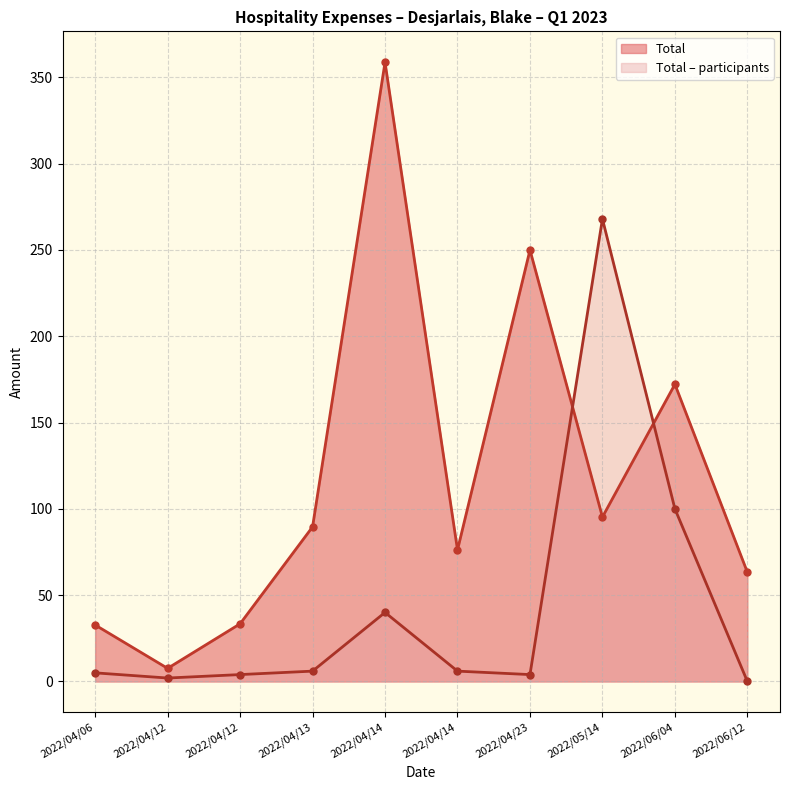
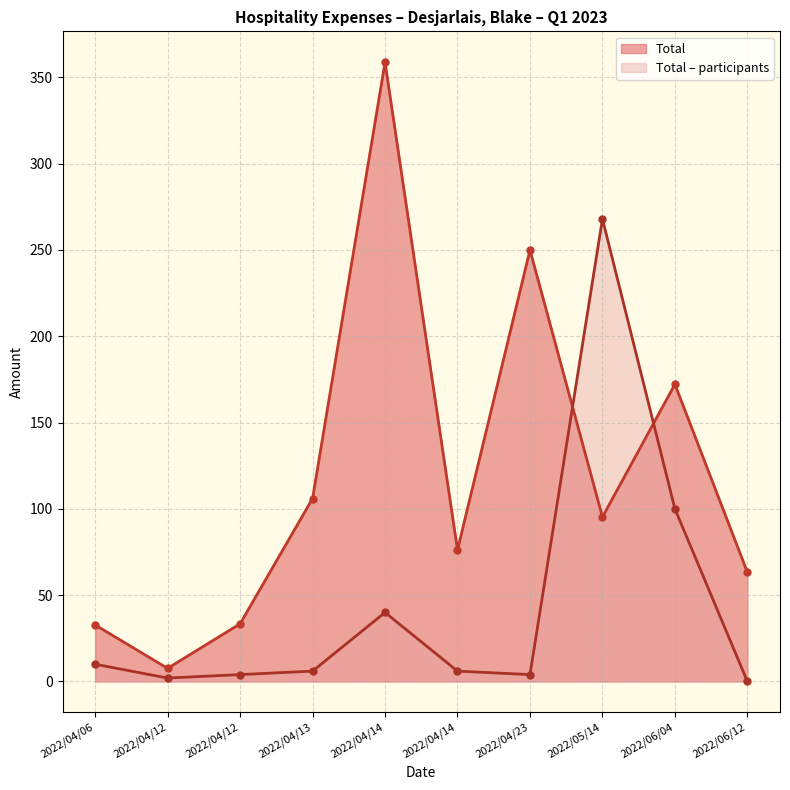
  {
    "Total": {
      "2022/04/06": 33,
-     "2022/04/13": 90,
+     "2022/04/13": 106,
      "2022/04/23": 250,
      "2022/05/14": 95,
      "2022/06/04": 172,
      "2022/06/12": 63
    },
    "Total – participants": {
-     "2022/04/06": 5,
+     "2022/04/06": 10,
      "2022/04/13": 6,
      "2022/04/23": 4,
      "2022/05/14": 268,
      "2022/06/04": 100,
      "2022/06/12": 0
    }
  }
